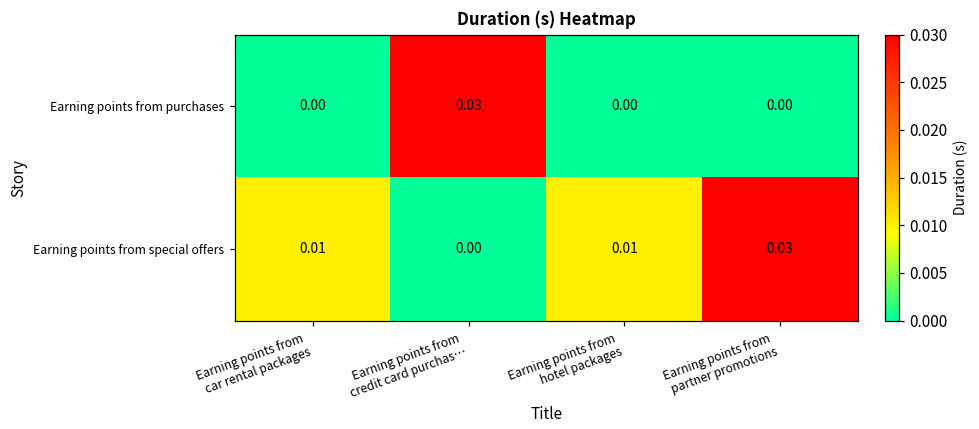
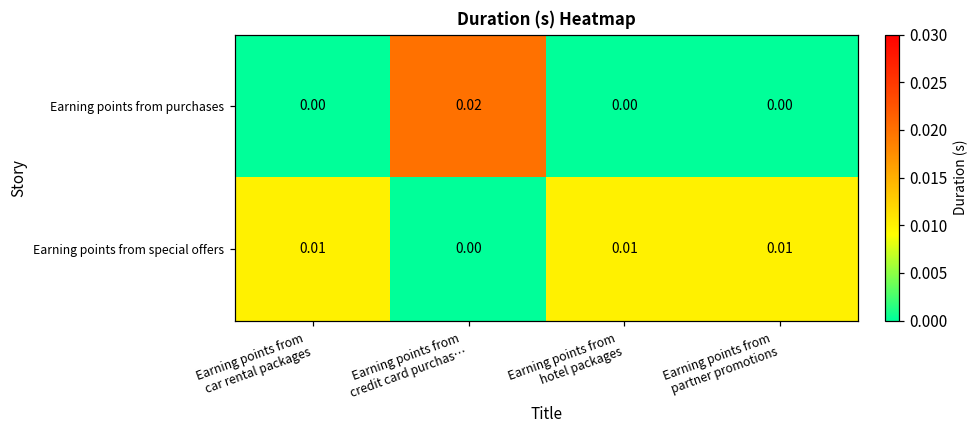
  {
    "Earning points from purchases": {
      "Earning points from car rental packages": 0.00,
-     "Earning points from credit card purchas…": 0.03,
+     "Earning points from credit card purchas…": 0.02,
      "Earning points from hotel packages": 0.00,
      "Earning points from partner promotions": 0.00
    },
    "Earning points from special offers": {
      "Earning points from car rental packages": 0.01,
      "Earning points from credit card purchas…": 0.00,
      "Earning points from hotel packages": 0.01,
-     "Earning points from partner promotions": 0.03
+     "Earning points from partner promotions": 0.01
    }
  }
